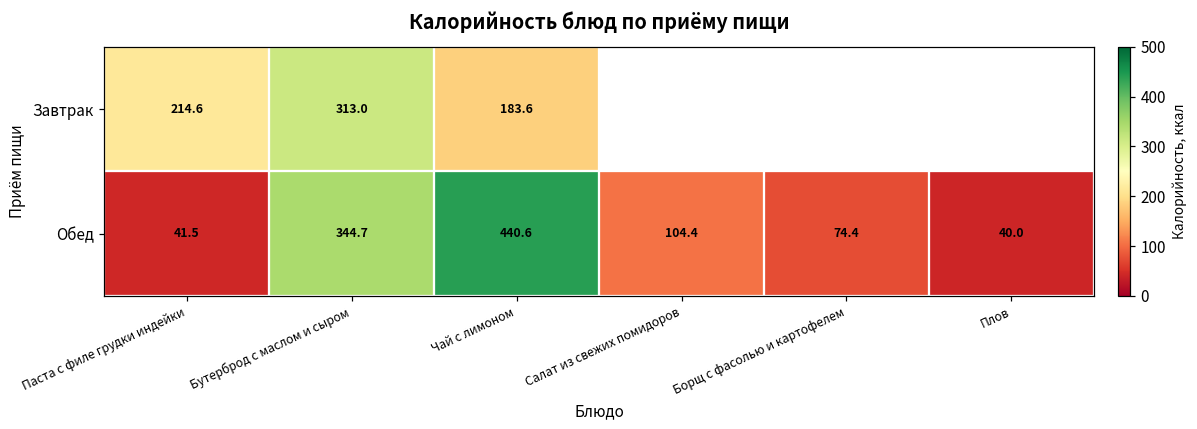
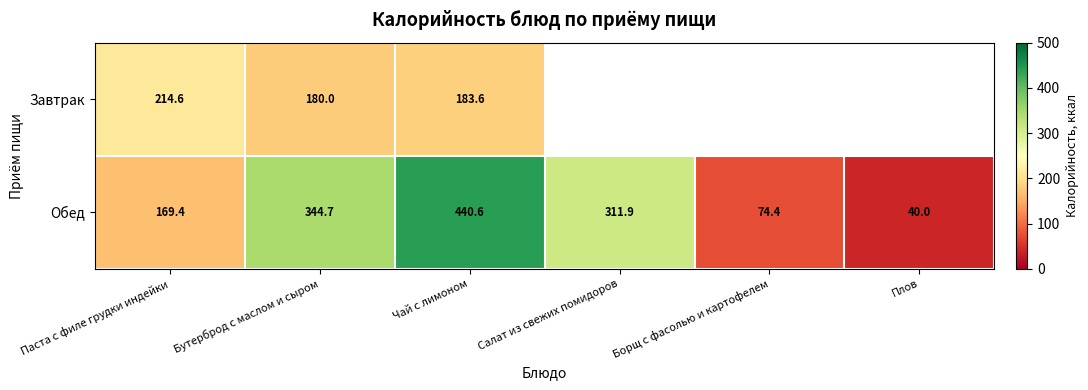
  {
    "Завтрак": {
      "Паста с филе грудки индейки": 214.6,
-     "Бутерброд с маслом и сыром": 313.0,
+     "Бутерброд с маслом и сыром": 180.0,
      "Чай с лимоном": 183.6
    },
    "Обед": {
-     "Паста с филе грудки индейки": 41.5,
+     "Паста с филе грудки индейки": 169.4,
      "Бутерброд с маслом и сыром": 344.7,
      "Чай с лимоном": 440.6,
-     "Салат из свежих помидоров": 104.4,
+     "Салат из свежих помидоров": 311.9,
      "Борщ с фасолью и картофелем": 74.4,
      "Плов": 40.0
    }
  }
